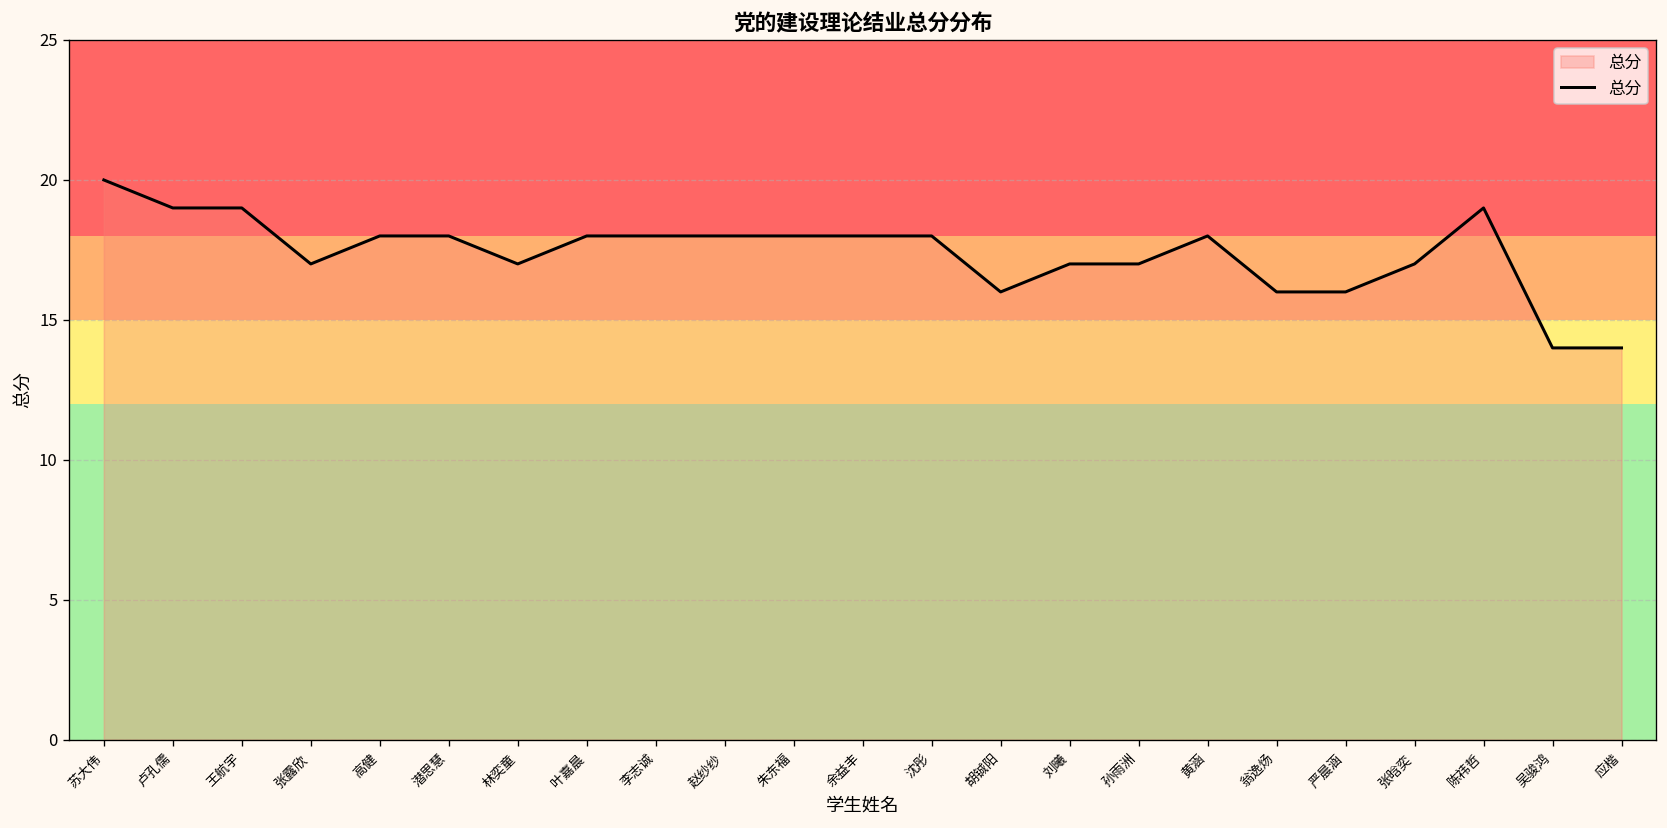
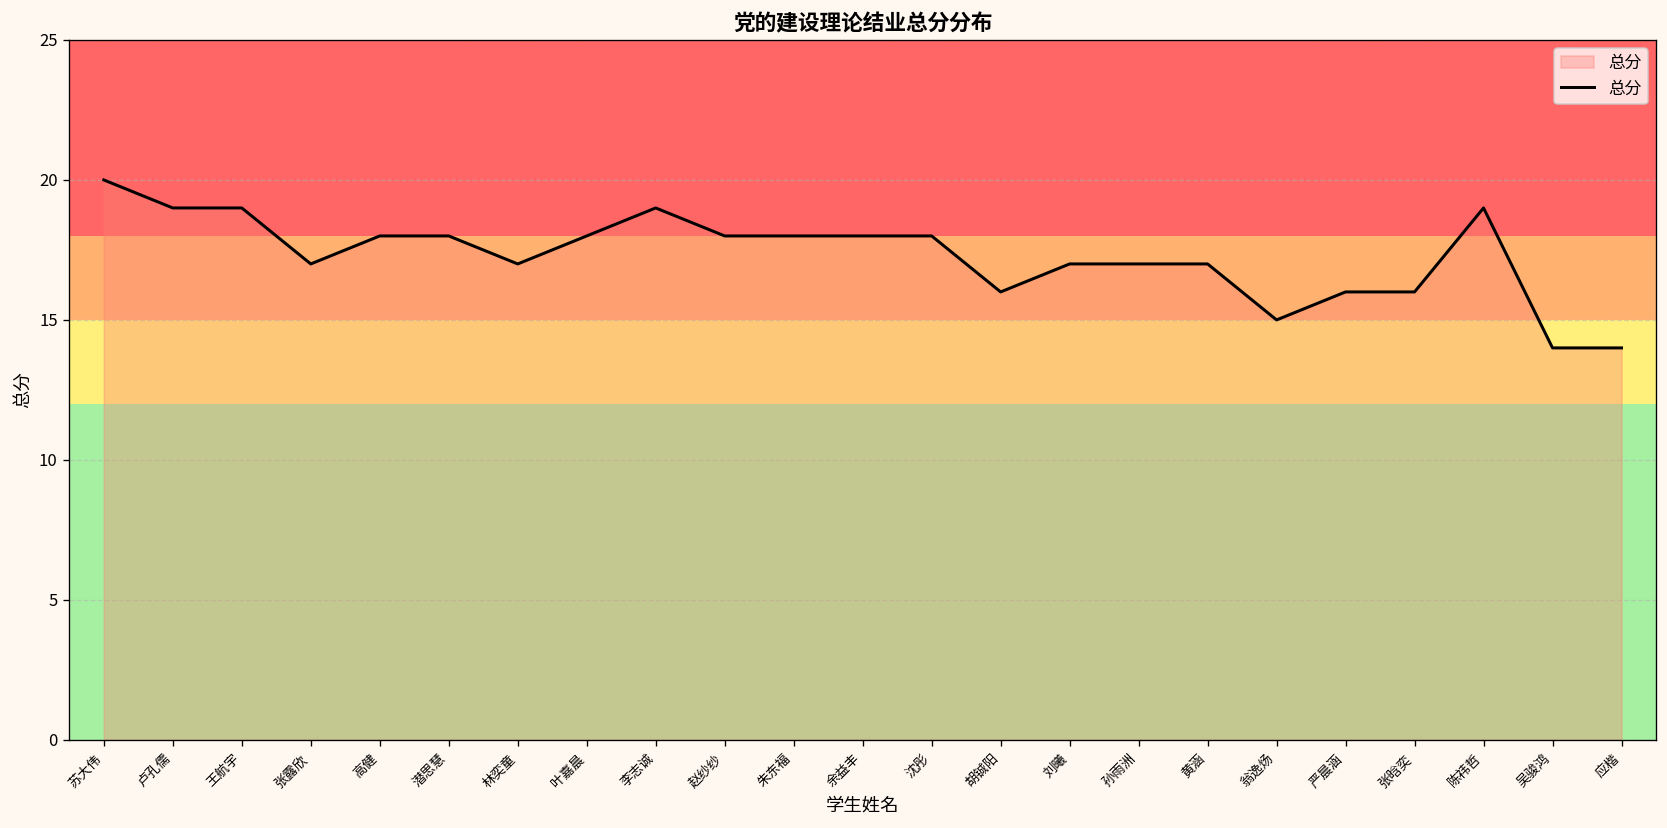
  {
    "苏大伟": 20,
    "卢孔儒": 19,
    "王航宇": 19,
    "张露欣": 17,
    "高健": 18,
    "潜思慧": 18,
    "林奕童": 17,
    "叶嘉晨": 18,
-   "李志诚": 18,
+   "李志诚": 19,
    "赵纱纱": 18,
    "朱东福": 18,
    "余益丰": 18,
    "沈彤": 18,
    "胡铖阳": 16,
    "刘曦": 17,
    "孙雨洲": 17,
-   "黄涵": 18,
-   "翁逸炀": 16,
+   "黄涵": 17,
+   "翁逸炀": 15,
    "严晨涵": 16,
-   "张晗奕": 17,
+   "张晗奕": 16,
    "陈祎哲": 19,
    "吴骏鸿": 14,
    "应楷": 14
  }
